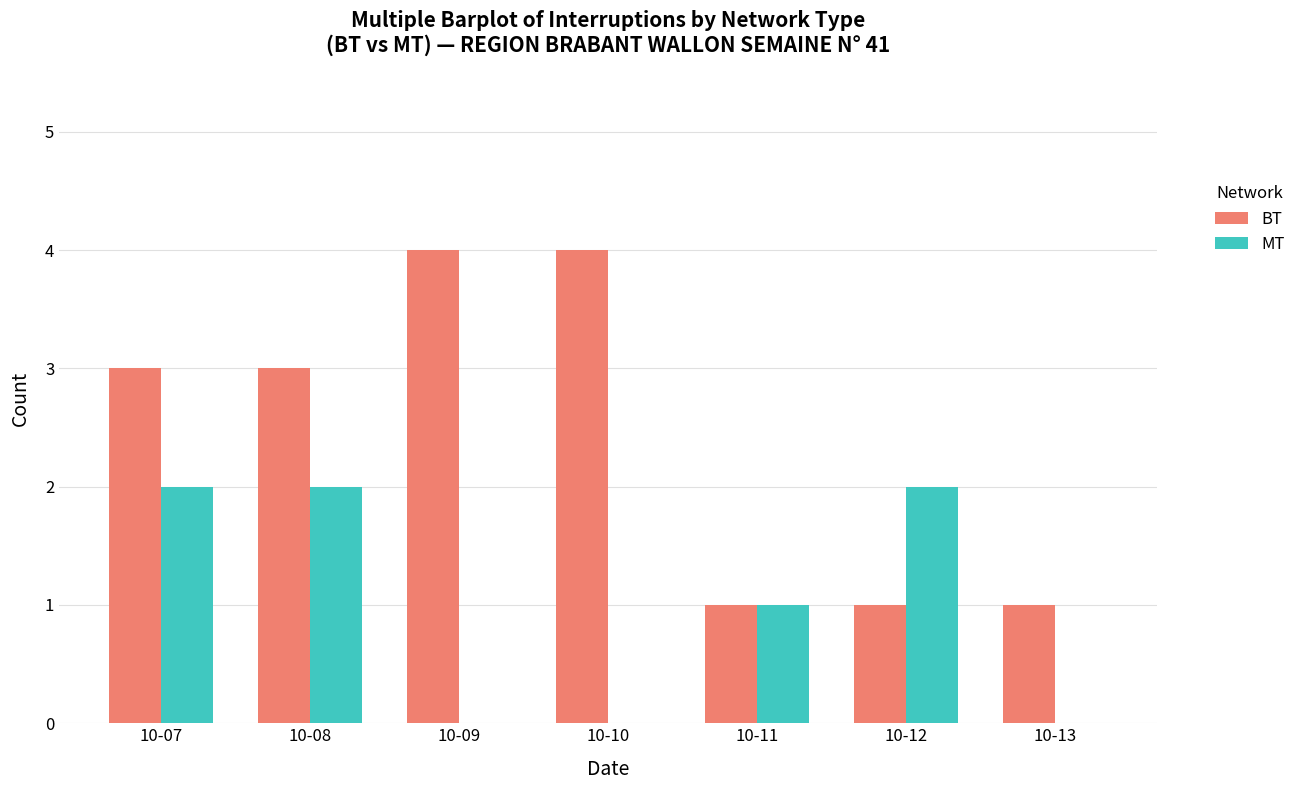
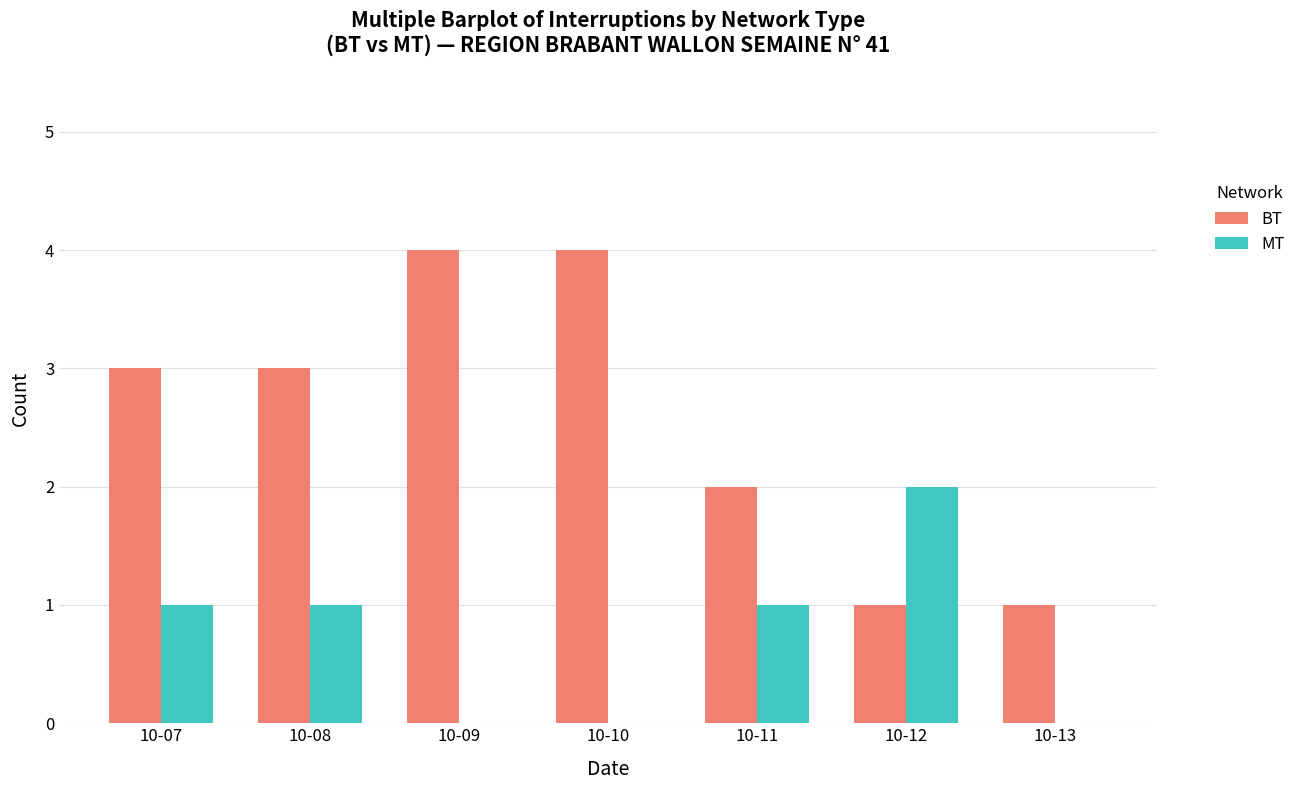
  {
    "BT": {
      "10-07": 3,
      "10-08": 3,
      "10-09": 4,
      "10-10": 4,
-     "10-11": 1,
+     "10-11": 2,
      "10-12": 1,
      "10-13": 1
    },
    "MT": {
-     "10-07": 2,
-     "10-08": 2,
+     "10-07": 1,
+     "10-08": 1,
      "10-09": 0,
      "10-10": 0,
      "10-11": 1,
      "10-12": 2,
      "10-13": 0
    }
  }
